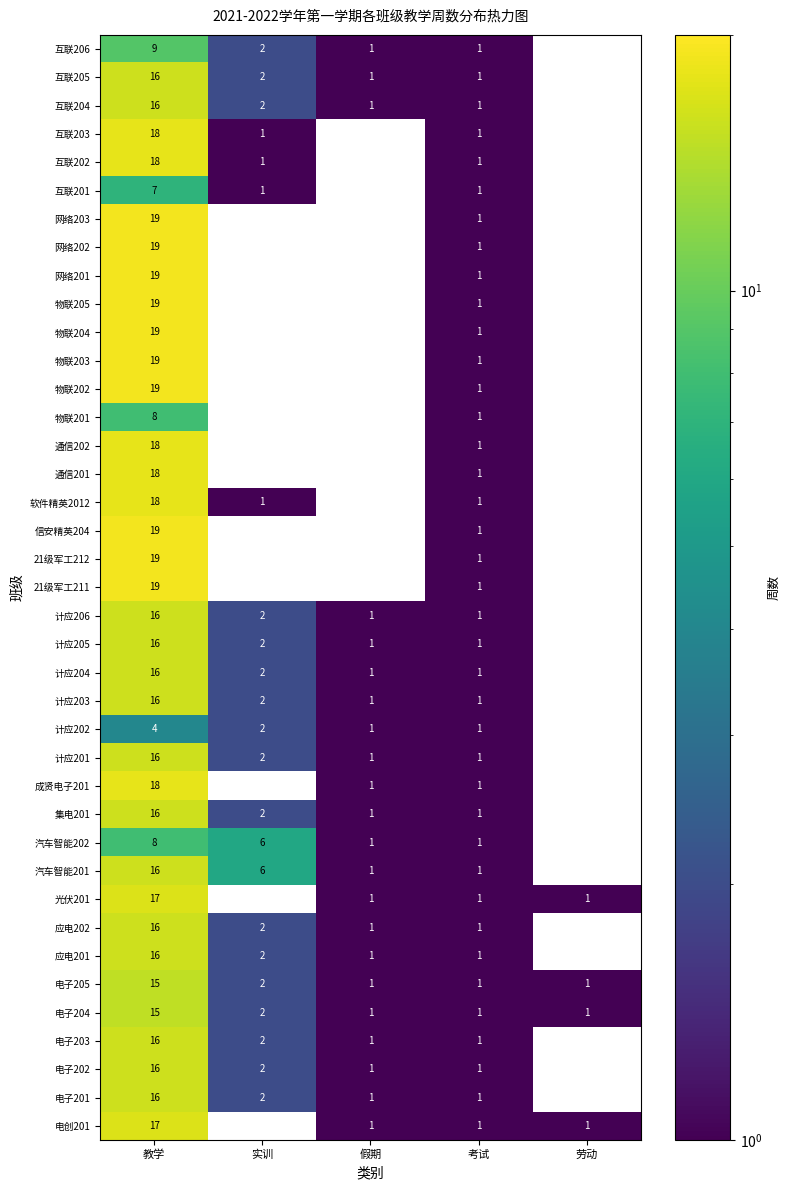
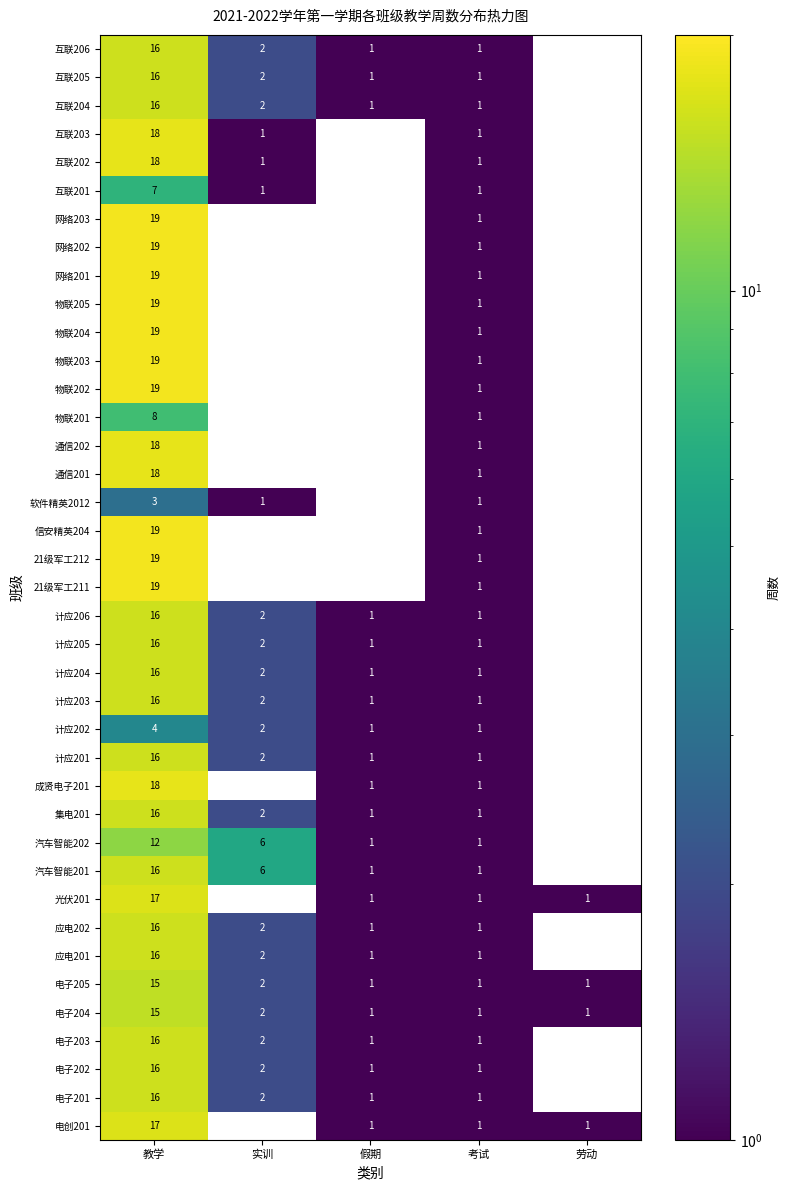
  {
    "互联206": {
-     "教学": 9,
+     "教学": 16,
      "实训": 2,
      "假期": 1,
      "考试": 1
    },
    "互联205": {
      "教学": 16,
      "实训": 2,
      "假期": 1,
      "考试": 1
    },
    "互联204": {
      "教学": 16,
      "实训": 2,
      "假期": 1,
      "考试": 1
    },
    "互联203": {
      "教学": 18,
      "实训": 1,
      "考试": 1
    },
    "互联202": {
      "教学": 18,
      "实训": 1,
      "考试": 1
    },
    "互联201": {
      "教学": 7,
      "实训": 1,
      "考试": 1
    },
    "网络203": {
      "教学": 19,
      "考试": 1
    },
    "网络202": {
      "教学": 19,
      "考试": 1
    },
    "网络201": {
      "教学": 19,
      "考试": 1
    },
    "物联205": {
      "教学": 19,
      "考试": 1
    },
    "物联204": {
      "教学": 19,
      "考试": 1
    },
    "物联203": {
      "教学": 19,
      "考试": 1
    },
    "物联202": {
      "教学": 19,
      "考试": 1
    },
    "物联201": {
      "教学": 8,
      "考试": 1
    },
    "通信202": {
      "教学": 18,
      "考试": 1
    },
    "通信201": {
      "教学": 18,
      "考试": 1
    },
    "软件精英2012": {
-     "教学": 18,
+     "教学": 3,
      "实训": 1,
      "考试": 1
    },
    "信安精英204": {
      "教学": 19,
      "考试": 1
    },
    "21级军工212": {
      "教学": 19,
      "考试": 1
    },
    "21级军工211": {
      "教学": 19,
      "考试": 1
    },
    "计应206": {
      "教学": 16,
      "实训": 2,
      "假期": 1,
      "考试": 1
    },
    "计应205": {
      "教学": 16,
      "实训": 2,
      "假期": 1,
      "考试": 1
    },
    "计应204": {
      "教学": 16,
      "实训": 2,
      "假期": 1,
      "考试": 1
    },
    "计应203": {
      "教学": 16,
      "实训": 2,
      "假期": 1,
      "考试": 1
    },
    "计应202": {
      "教学": 4,
      "实训": 2,
      "假期": 1,
      "考试": 1
    },
    "计应201": {
      "教学": 16,
      "实训": 2,
      "假期": 1,
      "考试": 1
    },
    "成贤电子201": {
      "教学": 18,
      "假期": 1,
      "考试": 1
    },
    "集电201": {
      "教学": 16,
      "实训": 2,
      "假期": 1,
      "考试": 1
    },
    "汽车智能202": {
-     "教学": 8,
+     "教学": 12,
      "实训": 6,
      "假期": 1,
      "考试": 1
    },
    "汽车智能201": {
      "教学": 16,
      "实训": 6,
      "假期": 1,
      "考试": 1
    },
    "光伏201": {
      "教学": 17,
      "假期": 1,
      "考试": 1,
      "劳动": 1
    },
    "应电202": {
      "教学": 16,
      "实训": 2,
      "假期": 1,
      "考试": 1
    },
    "应电201": {
      "教学": 16,
      "实训": 2,
      "假期": 1,
      "考试": 1
    },
    "电子205": {
      "教学": 15,
      "实训": 2,
      "假期": 1,
      "考试": 1,
      "劳动": 1
    },
    "电子204": {
      "教学": 15,
      "实训": 2,
      "假期": 1,
      "考试": 1,
      "劳动": 1
    },
    "电子203": {
      "教学": 16,
      "实训": 2,
      "假期": 1,
      "考试": 1
    },
    "电子202": {
      "教学": 16,
      "实训": 2,
      "假期": 1,
      "考试": 1
    },
    "电子201": {
      "教学": 16,
      "实训": 2,
      "假期": 1,
      "考试": 1
    },
    "电创201": {
      "教学": 17,
      "假期": 1,
      "考试": 1,
      "劳动": 1
    }
  }
